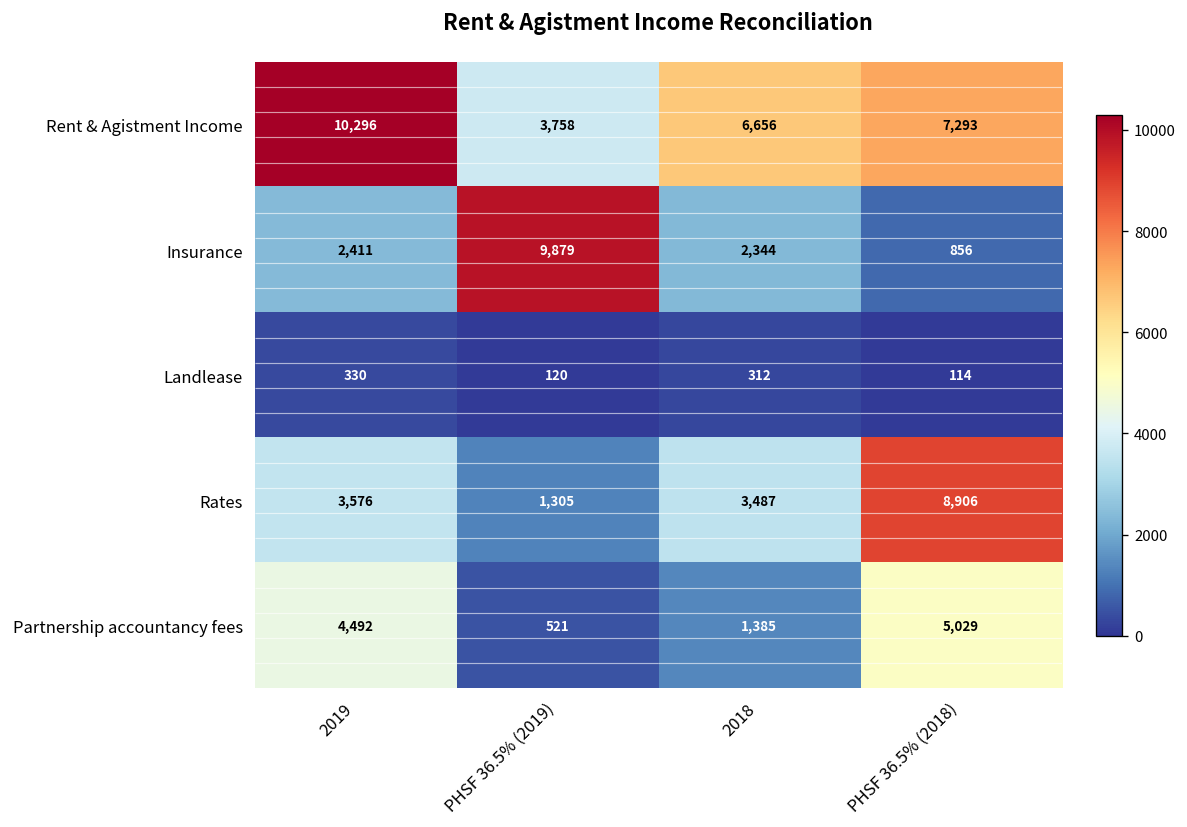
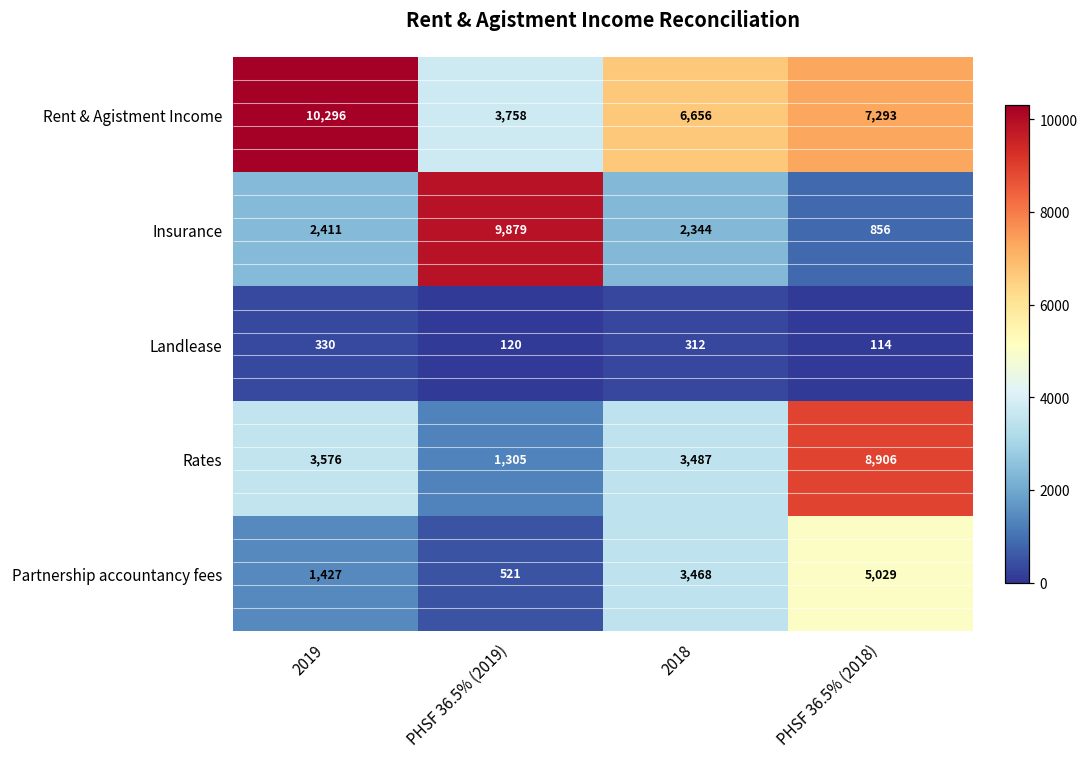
  {
    "Rent & Agistment Income": {
      "2019": "10,296",
      "PHSF 36.5% (2019)": "3,758",
      "2018": "6,656",
      "PHSF 36.5% (2018)": "7,293"
    },
    "Insurance": {
      "2019": "2,411",
      "PHSF 36.5% (2019)": "9,879",
      "2018": "2,344",
      "PHSF 36.5% (2018)": "856"
    },
    "Landlease": {
      "2019": "330",
      "PHSF 36.5% (2019)": "120",
      "2018": "312",
      "PHSF 36.5% (2018)": "114"
    },
    "Rates": {
      "2019": "3,576",
      "PHSF 36.5% (2019)": "1,305",
      "2018": "3,487",
      "PHSF 36.5% (2018)": "8,906"
    },
    "Partnership accountancy fees": {
-     "2019": "4,492",
+     "2019": "1,427",
      "PHSF 36.5% (2019)": "521",
-     "2018": "1,385",
+     "2018": "3,468",
      "PHSF 36.5% (2018)": "5,029"
    }
  }
